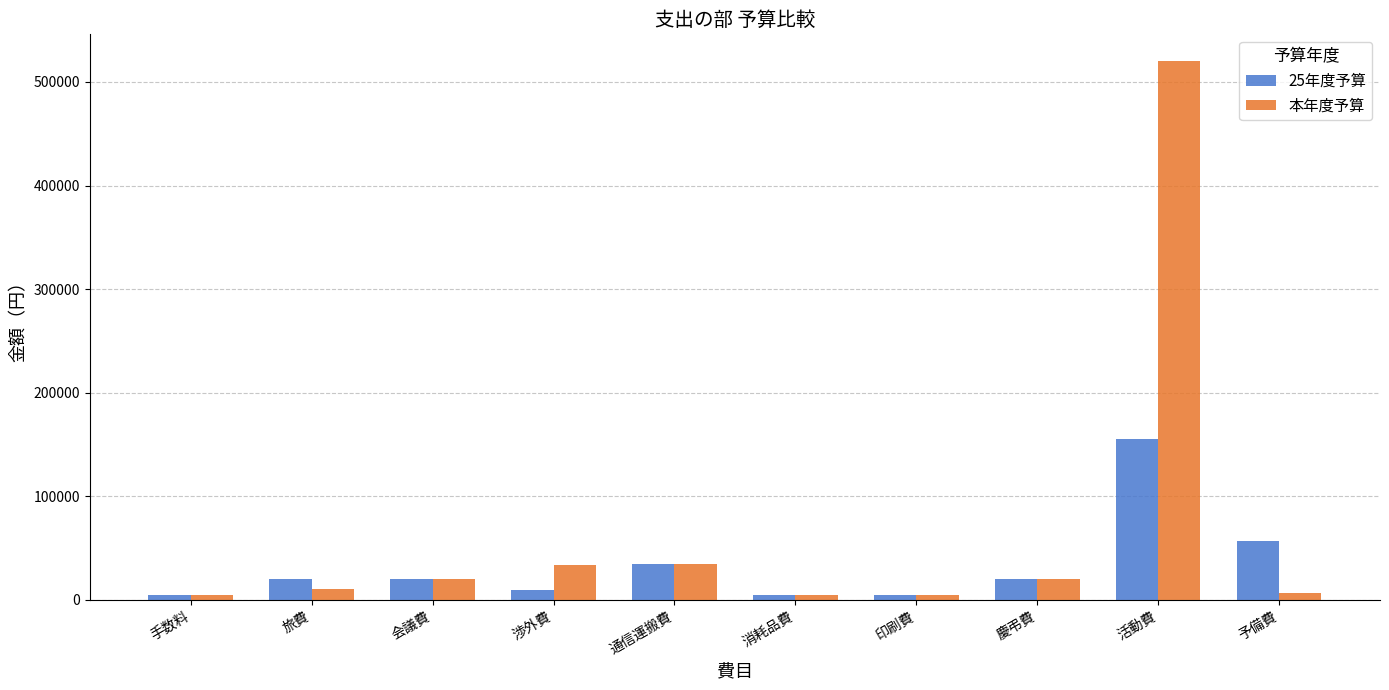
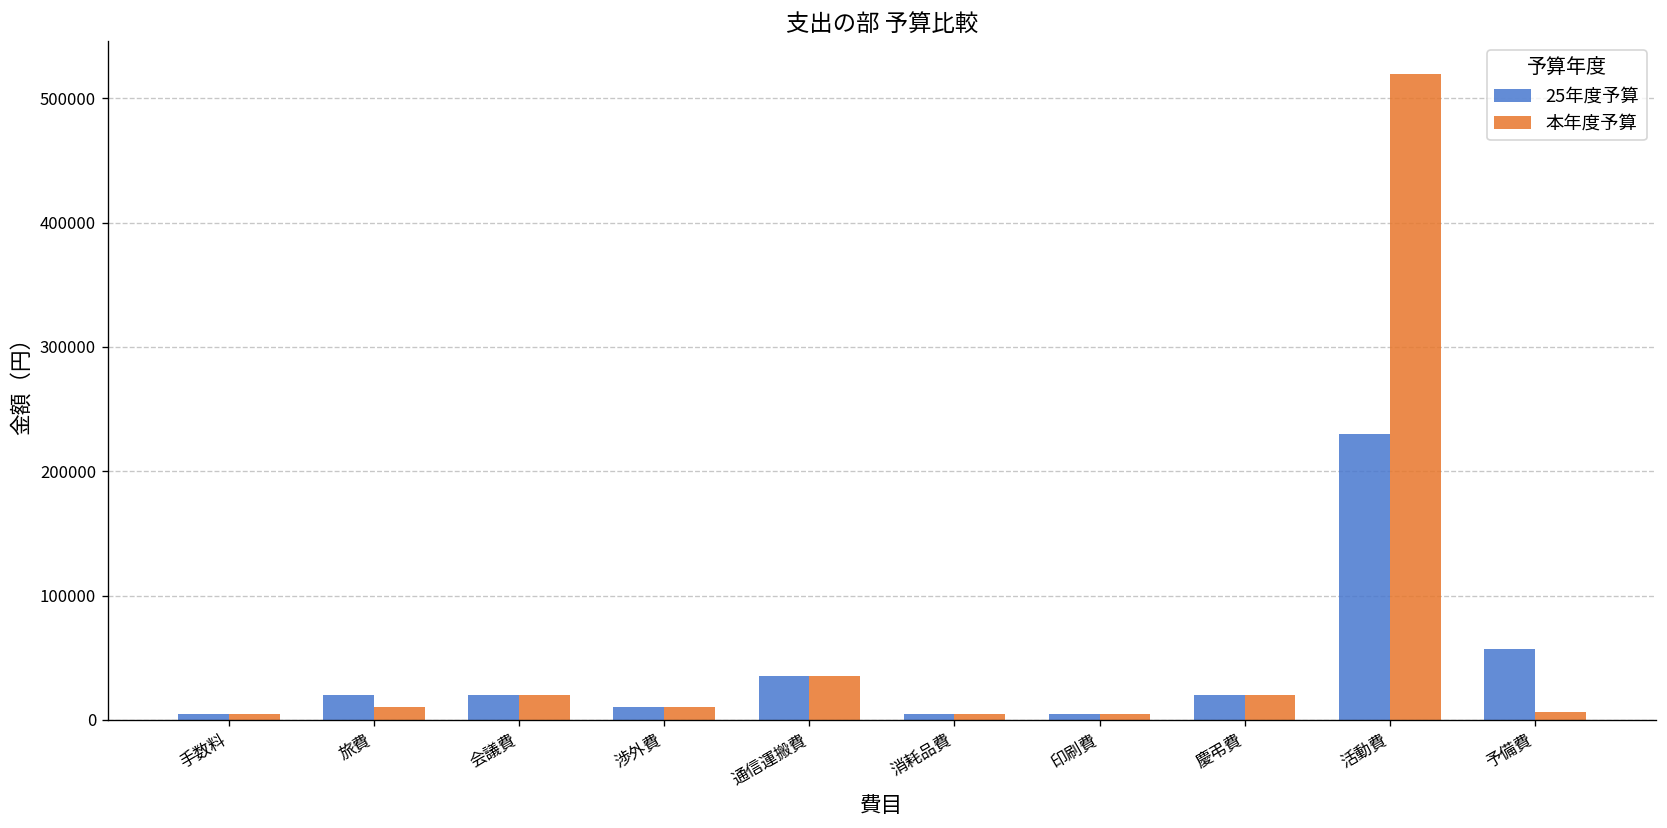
  {
    "25年度予算": {
      "手数料": 5000,
      "旅費": 20000,
      "会議費": 20000,
      "渉外費": 10000,
      "通信運搬費": 35000,
      "消耗品費": 5000,
      "印刷費": 5000,
      "慶弔費": 20000,
-     "活動費": 155000,
+     "活動費": 230000,
      "予備費": 57000
    },
    "本年度予算": {
      "手数料": 5000,
      "旅費": 10000,
      "会議費": 20000,
-     "渉外費": 34000,
+     "渉外費": 10000,
      "通信運搬費": 35000,
      "消耗品費": 5000,
      "印刷費": 5000,
      "慶弔費": 20000,
      "活動費": 520000,
      "予備費": 6000
    }
  }
